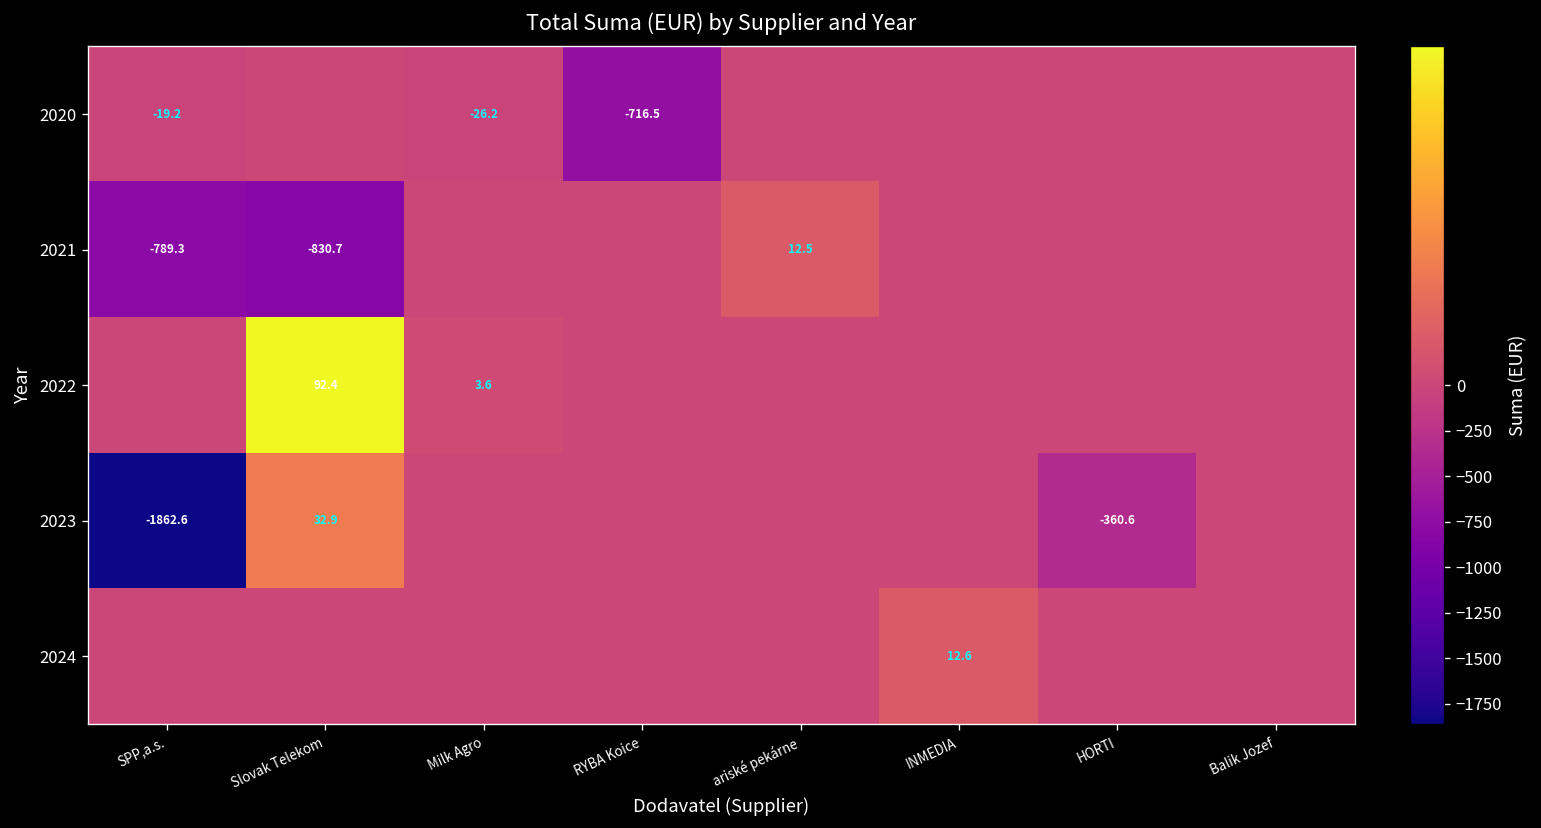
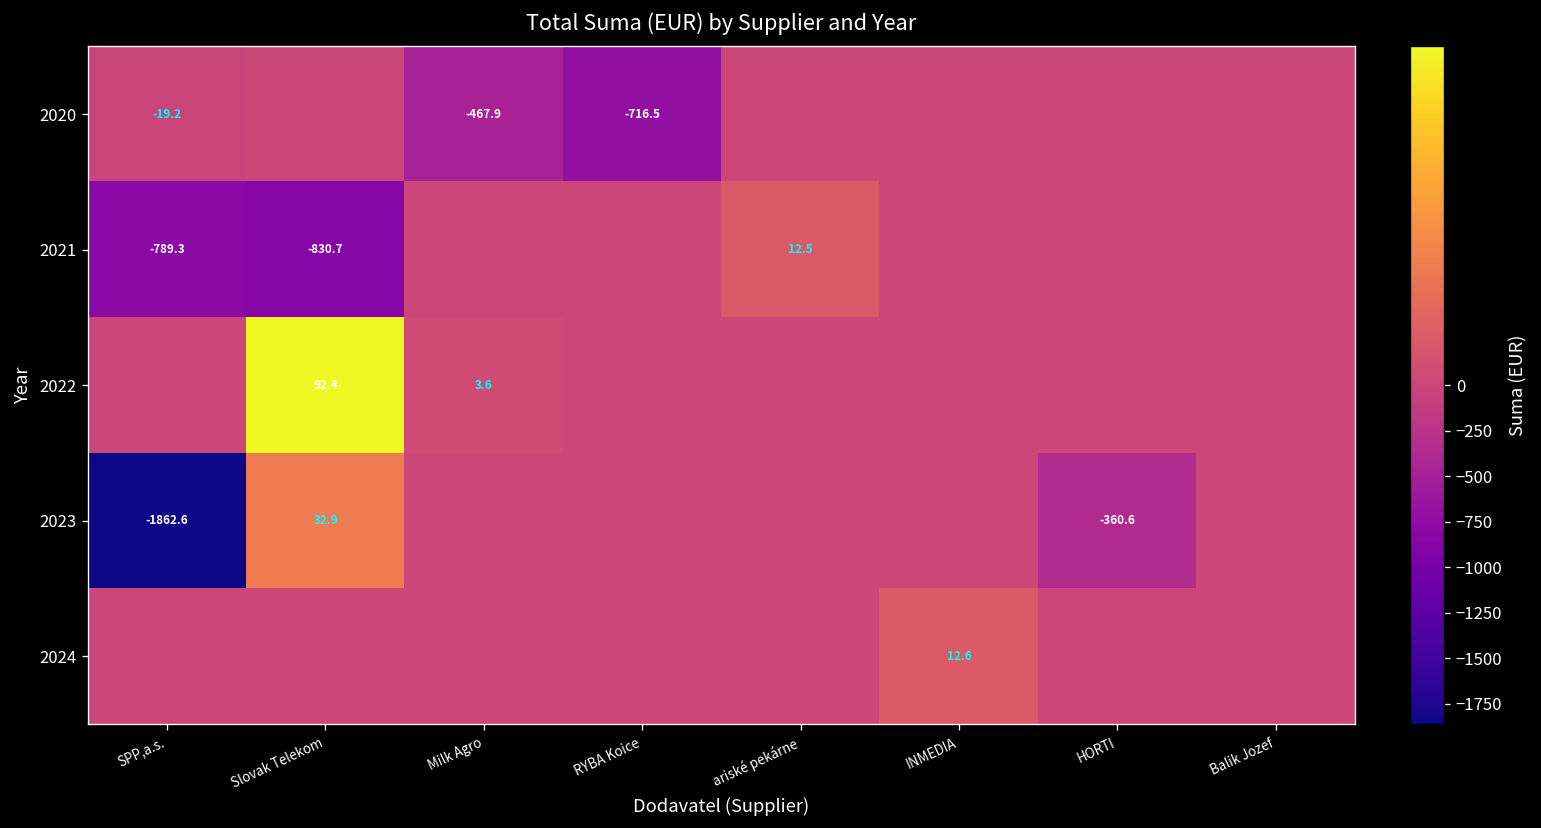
  {
    "2020": {
      "SPP,a.s.": -19.2,
-     "Milk Agro": -26.2,
+     "Milk Agro": -467.9,
      "RYBA Koice": -716.5
    },
    "2021": {
      "SPP,a.s.": -789.3,
      "Slovak Telekom": -830.7,
      "ariské pekárne": 12.5
    },
    "2022": {
      "Slovak Telekom": 92.4,
      "Milk Agro": 3.6
    },
    "2023": {
      "SPP,a.s.": -1862.6,
      "Slovak Telekom": 32.9,
      "HORTI": -360.6
    },
    "2024": {
      "INMEDIA": 12.6
    }
  }
